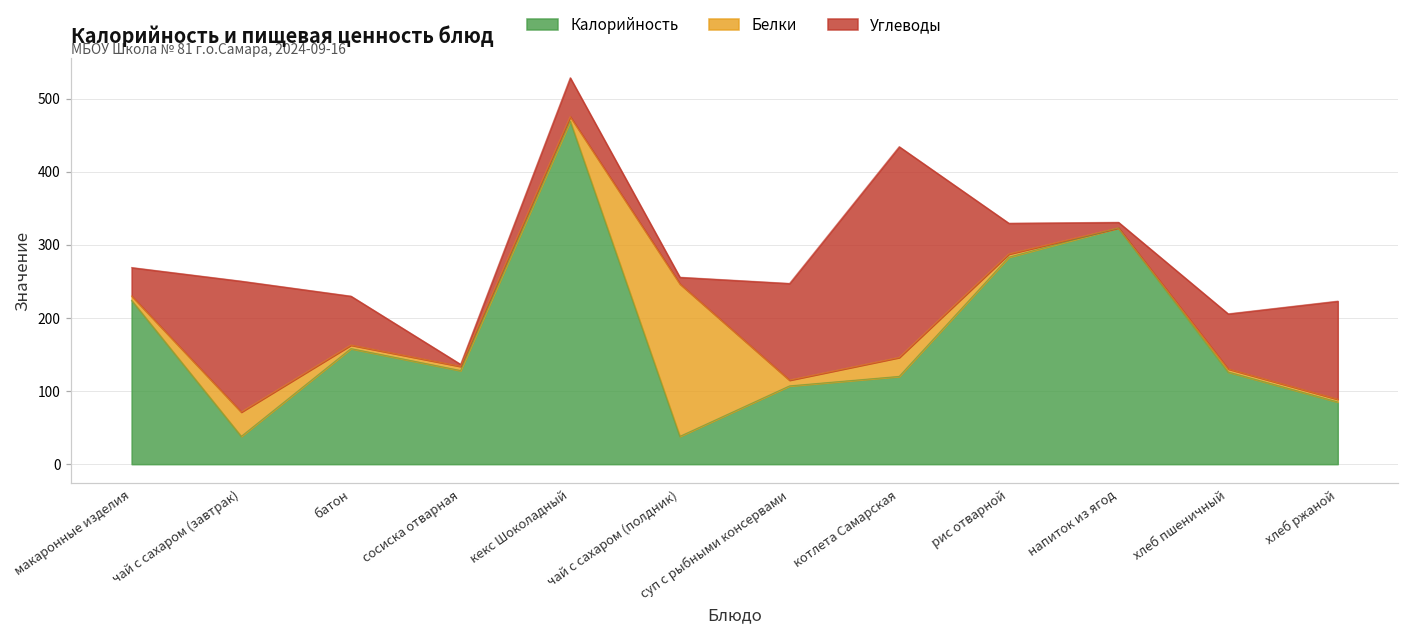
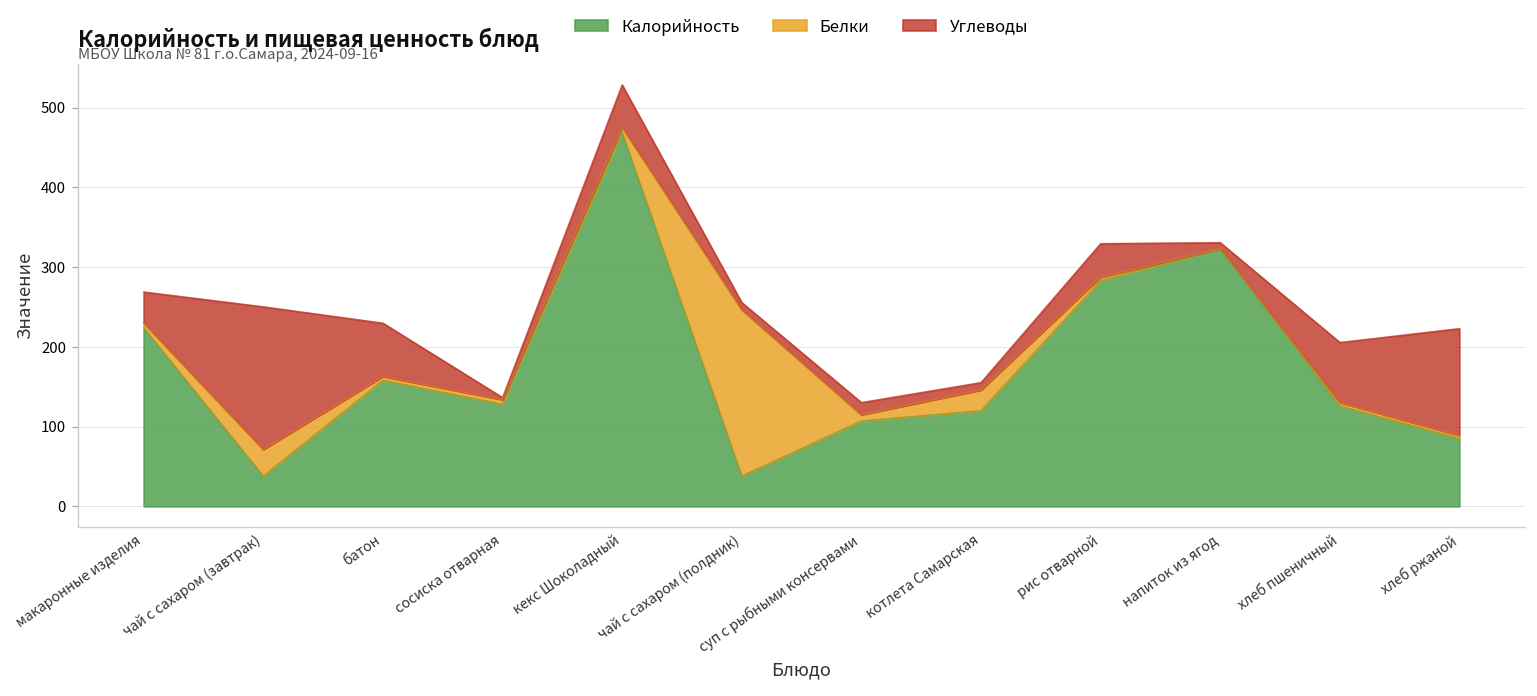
  {
    "Калорийность": {
      "макаронные изделия": 220,
      "чай с сахаром (завтрак)": 40,
      "батон": 160,
      "сосиска отварная": 130,
      "кекс Шоколадный": 470,
      "чай с сахаром (полдник)": 40,
      "суп с рыбными консервами": 110,
      "котлета Самарская": 120,
      "рис отварной": 280,
      "хлеб пшеничный": 130
    },
    "Белки": {
      "макаронные изделия": 10,
      "чай с сахаром (завтрак)": 30,
      "батон": 0,
      "кекс Шоколадный": 10,
      "чай с сахаром (полдник)": 210,
      "суп с рыбными консервами": 10,
      "котлета Самарская": 30,
      "рис отварной": 0,
      "хлеб пшеничный": 0
    },
    "Углеводы": {
      "макаронные изделия": 40,
      "чай с сахаром (завтрак)": 180,
      "батон": 70,
      "кекс Шоколадный": 50,
      "чай с сахаром (полдник)": 10,
-     "суп с рыбными консервами": 130,
-     "котлета Самарская": 290,
+     "суп с рыбными консервами": 20,
+     "котлета Самарская": 10,
      "рис отварной": 40,
      "напиток из ягод": 10,
      "хлеб пшеничный": 80,
      "хлеб ржаной": 130
    }
  }
